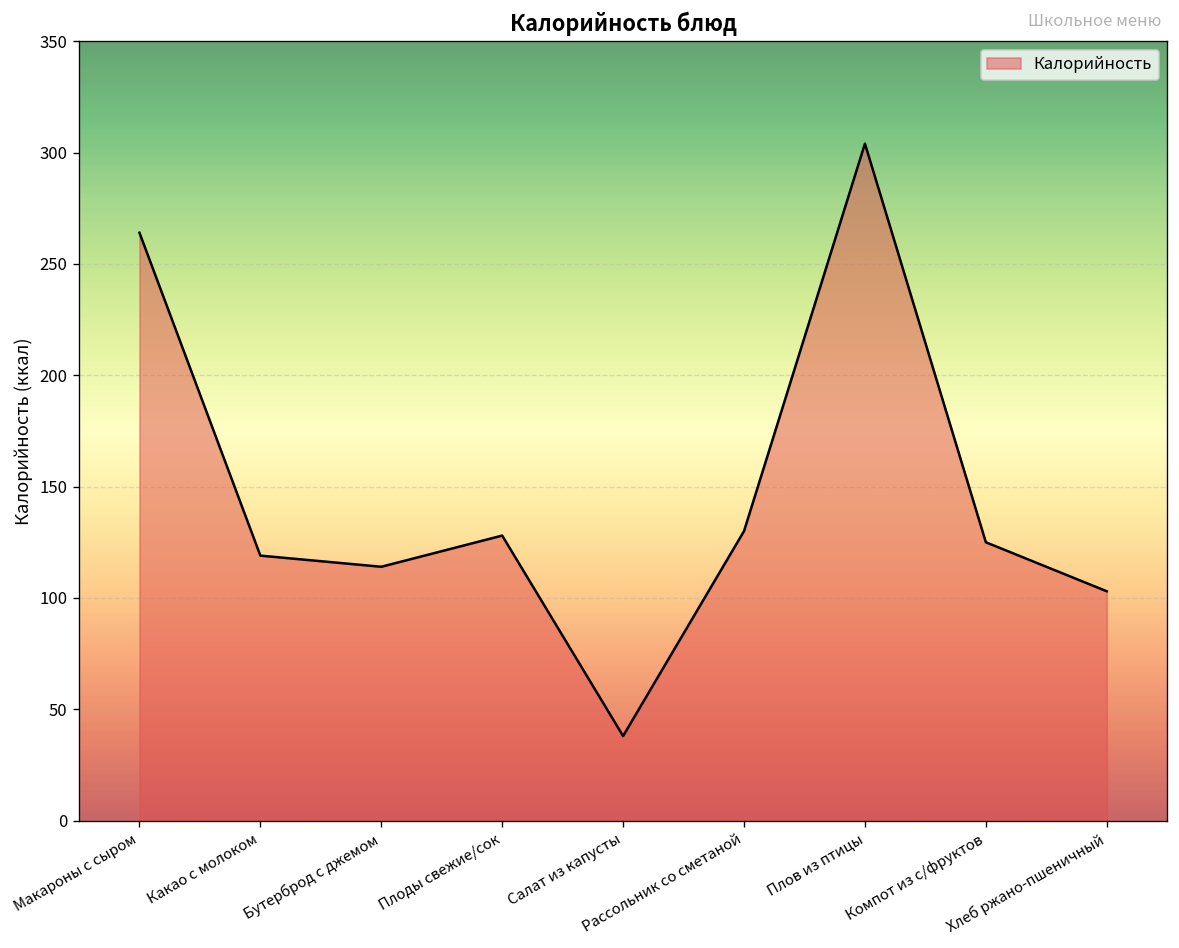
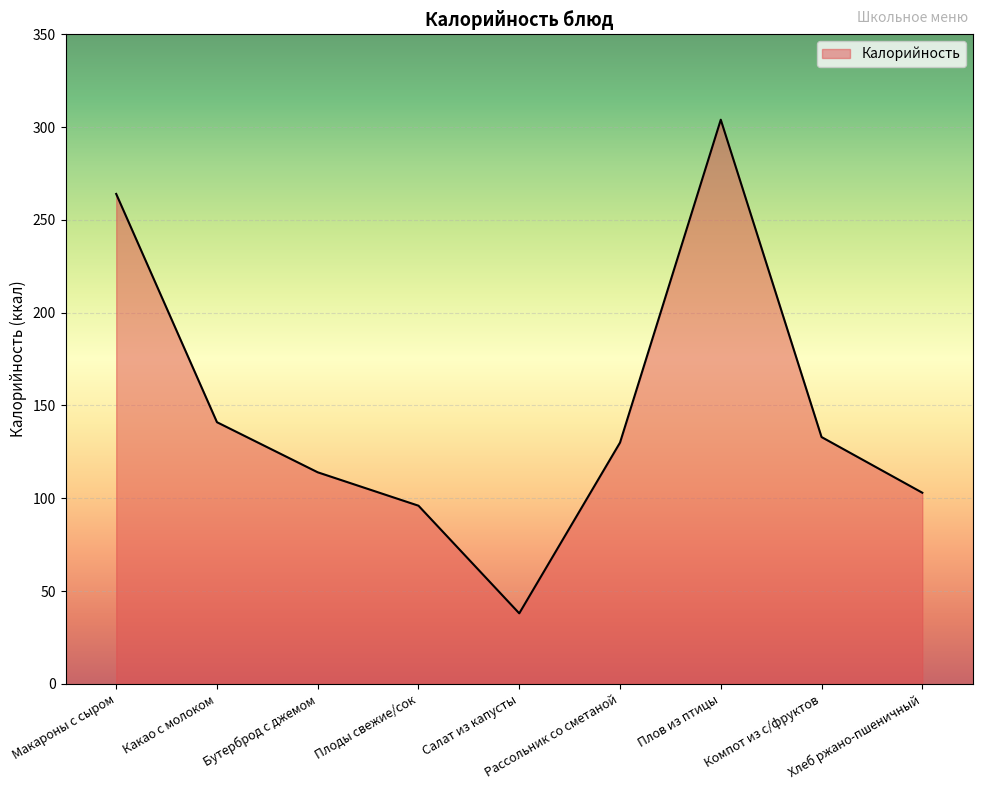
  {
    "Макароны с сыром": 264,
-   "Какао с молоком": 119,
+   "Какао с молоком": 141,
    "Бутерброд с джемом": 114,
-   "Плоды свежие/сок": 128,
+   "Плоды свежие/сок": 96,
    "Салат из капусты": 38,
    "Рассольник со сметаной": 130,
    "Плов из птицы": 304,
-   "Компот из с/фруктов": 125,
+   "Компот из с/фруктов": 133,
    "Хлеб ржано-пшеничный": 103
  }
